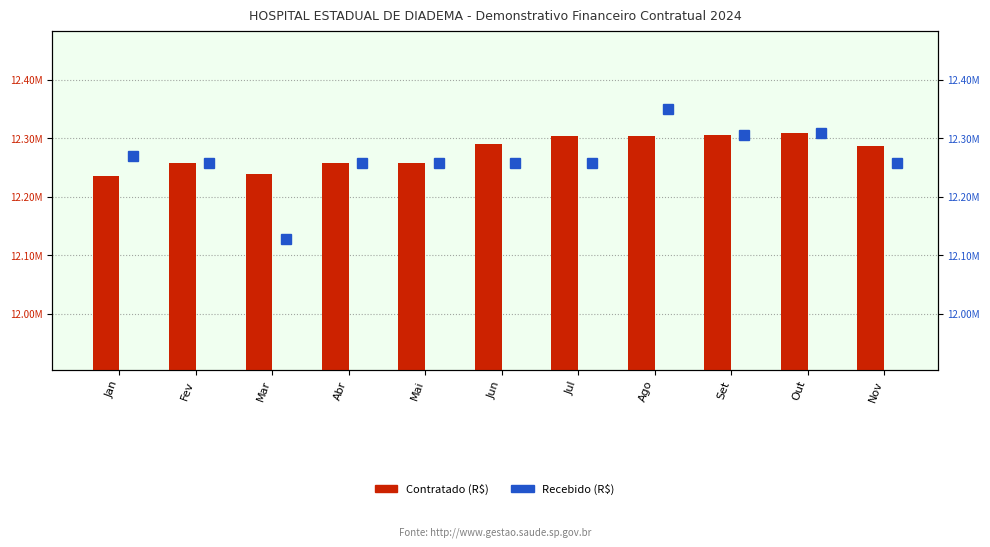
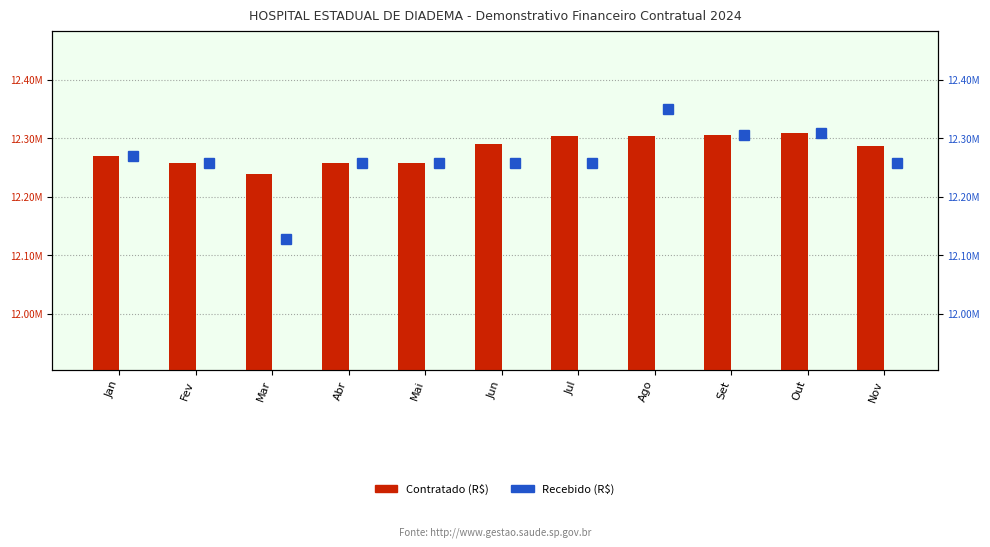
  {
    "Contratado (R$)": {
-     "Jan": 12240000,
+     "Jan": 12270000,
      "Fev": 12260000,
      "Mar": 12240000,
      "Abr": 12260000,
      "Mai": 12260000,
      "Jun": 12290000,
      "Jul": 12300000,
      "Ago": 12300000,
      "Set": 12310000,
      "Out": 12310000,
      "Nov": 12290000
    }
  }
